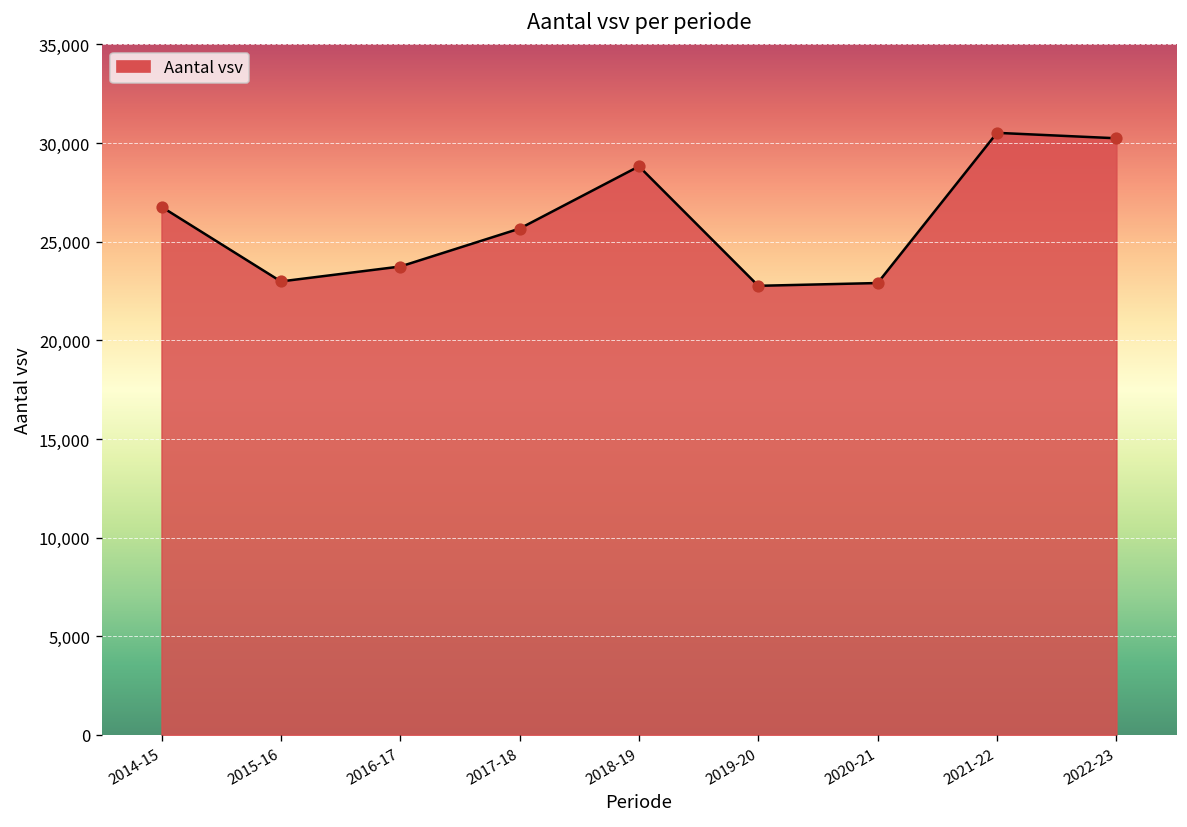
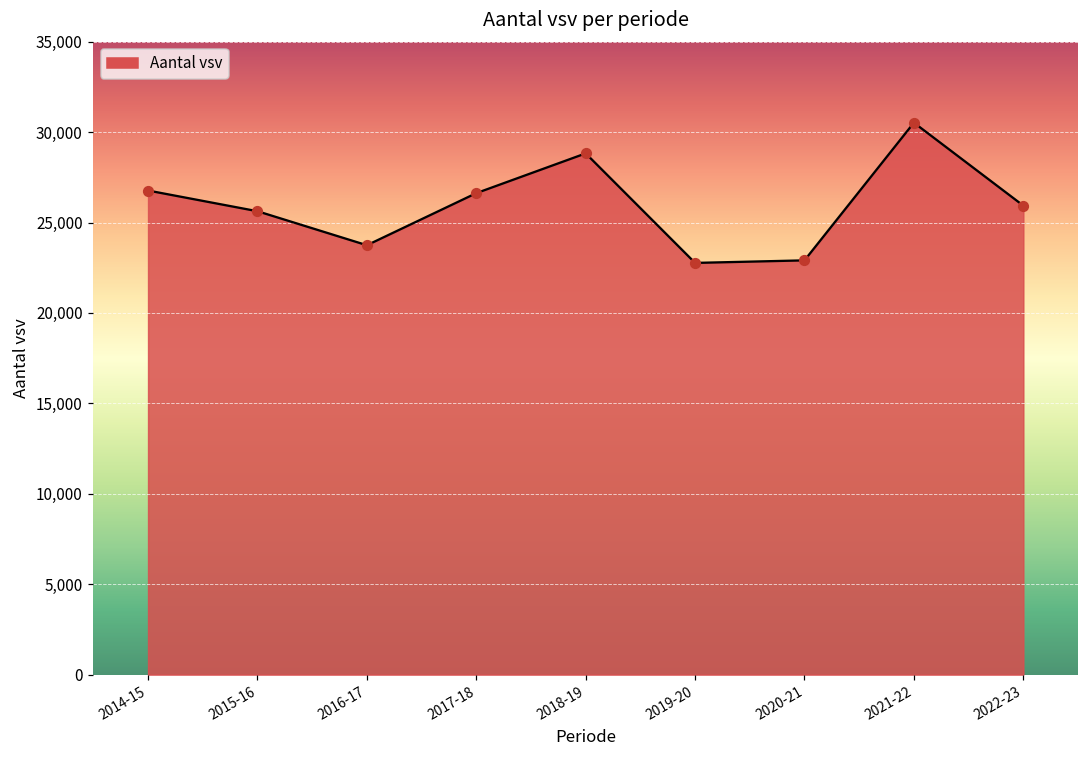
  {
    "2014-15": "26,800",
-   "2015-16": "23,000",
+   "2015-16": "25,600",
    "2016-17": "23,700",
-   "2017-18": "25,700",
+   "2017-18": "26,600",
    "2018-19": "28,800",
    "2019-20": "22,800",
    "2020-21": "22,900",
    "2021-22": "30,500",
-   "2022-23": "30,200"
+   "2022-23": "25,900"
  }
